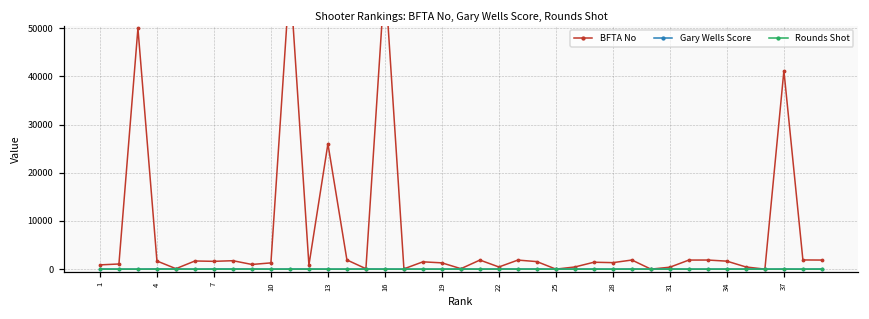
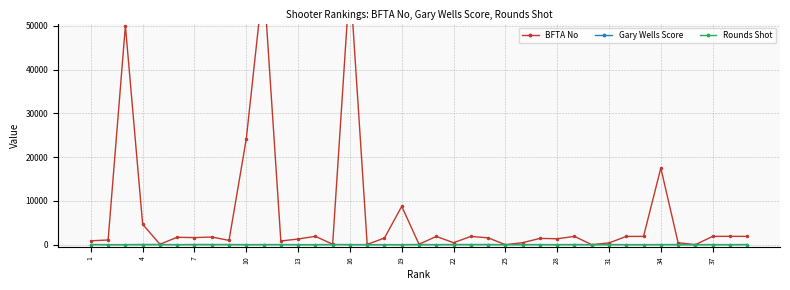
  {
    "BFTA No": {
      "1": 1000,
-     "4": 2000,
+     "4": 5000,
      "7": 2000,
-     "10": 1000,
-     "13": 26000,
-     "19": 1000,
+     "10": 24000,
+     "13": 1000,
+     "19": 9000,
      "28": 1000,
-     "34": 2000,
-     "37": 41000
+     "34": 17000,
+     "37": 2000
    }
  }
